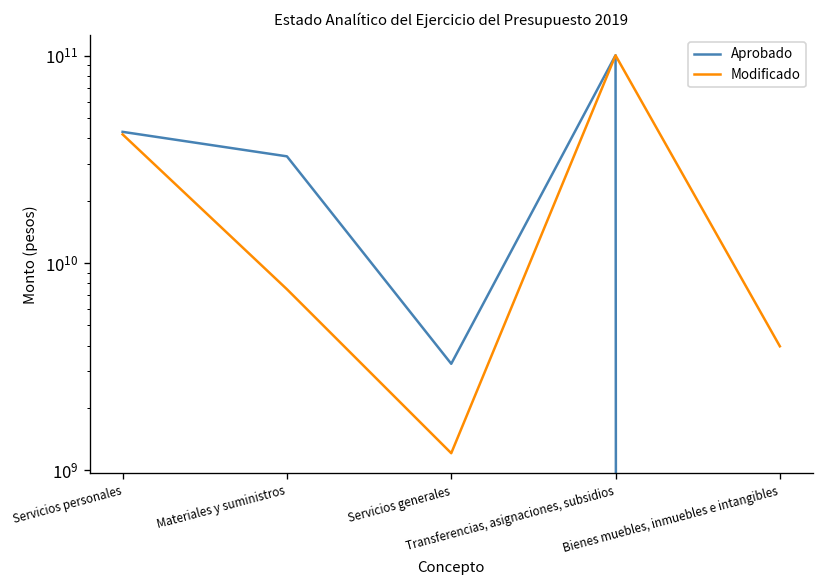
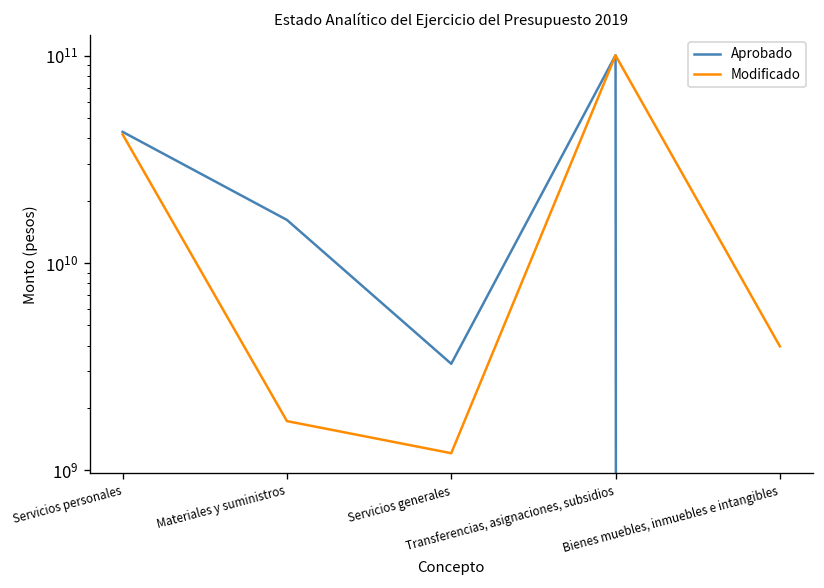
  {
    "Aprobado": {
-     "Materiales y suministros": 33000000000,
+     "Materiales y suministros": 16000000000,
      "Servicios generales": 3300000000
    },
    "Modificado": {
-     "Materiales y suministros": 7500000000,
+     "Materiales y suministros": 1700000000,
      "Servicios generales": 1200000000,
      "Bienes muebles, inmuebles e intangibles": 4000000000
    }
  }
